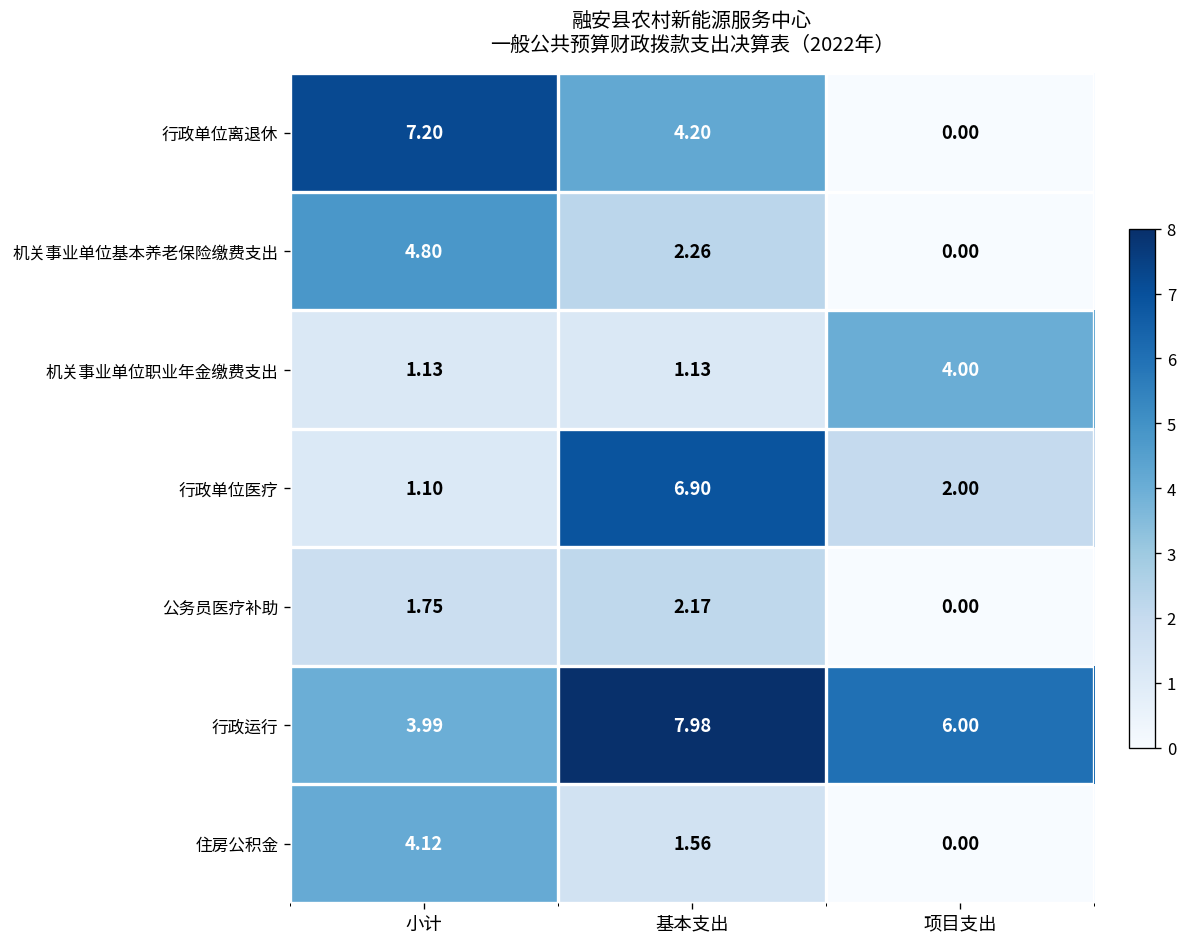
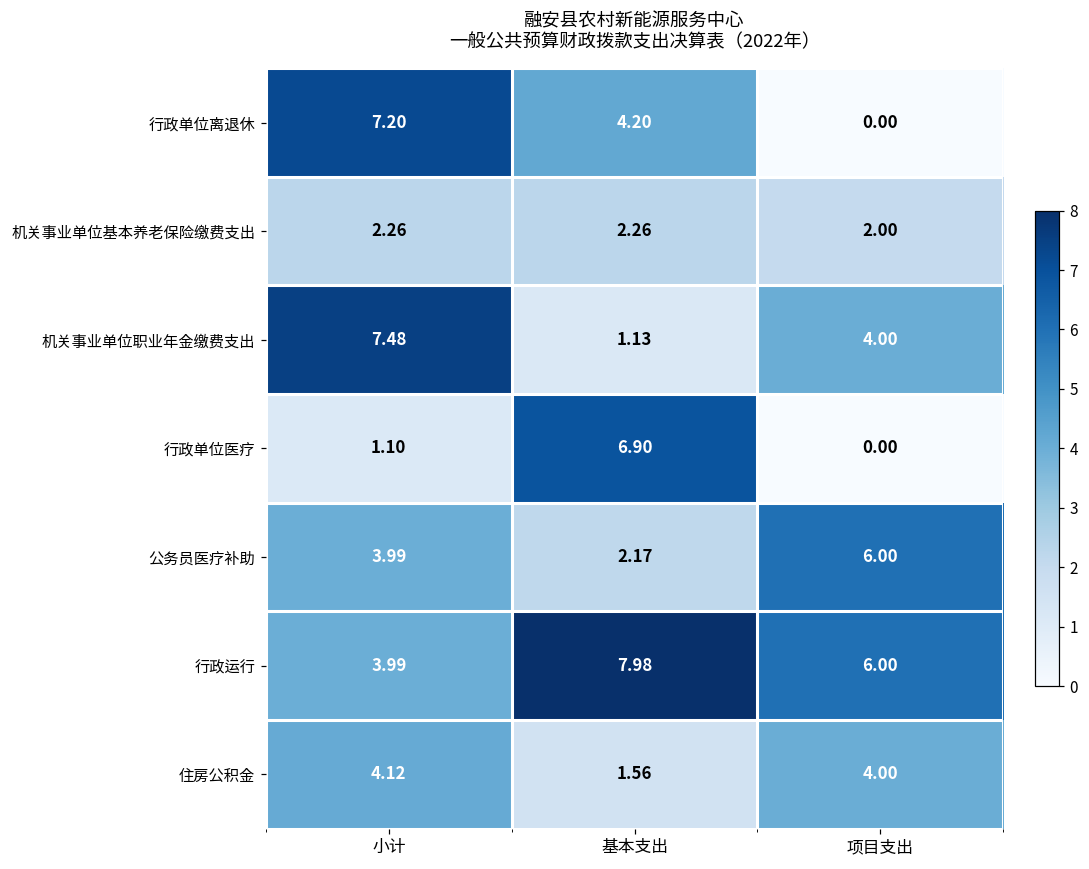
  {
    "行政单位离退休": {
      "小计": 7.20,
      "基本支出": 4.20,
      "项目支出": 0.00
    },
    "机关事业单位基本养老保险缴费支出": {
-     "小计": 4.80,
+     "小计": 2.26,
      "基本支出": 2.26,
-     "项目支出": 0.00
+     "项目支出": 2.00
    },
    "机关事业单位职业年金缴费支出": {
-     "小计": 1.13,
+     "小计": 7.48,
      "基本支出": 1.13,
      "项目支出": 4.00
    },
    "行政单位医疗": {
      "小计": 1.10,
      "基本支出": 6.90,
-     "项目支出": 2.00
+     "项目支出": 0.00
    },
    "公务员医疗补助": {
-     "小计": 1.75,
+     "小计": 3.99,
      "基本支出": 2.17,
-     "项目支出": 0.00
+     "项目支出": 6.00
    },
    "行政运行": {
      "小计": 3.99,
      "基本支出": 7.98,
      "项目支出": 6.00
    },
    "住房公积金": {
      "小计": 4.12,
      "基本支出": 1.56,
-     "项目支出": 0.00
+     "项目支出": 4.00
    }
  }
